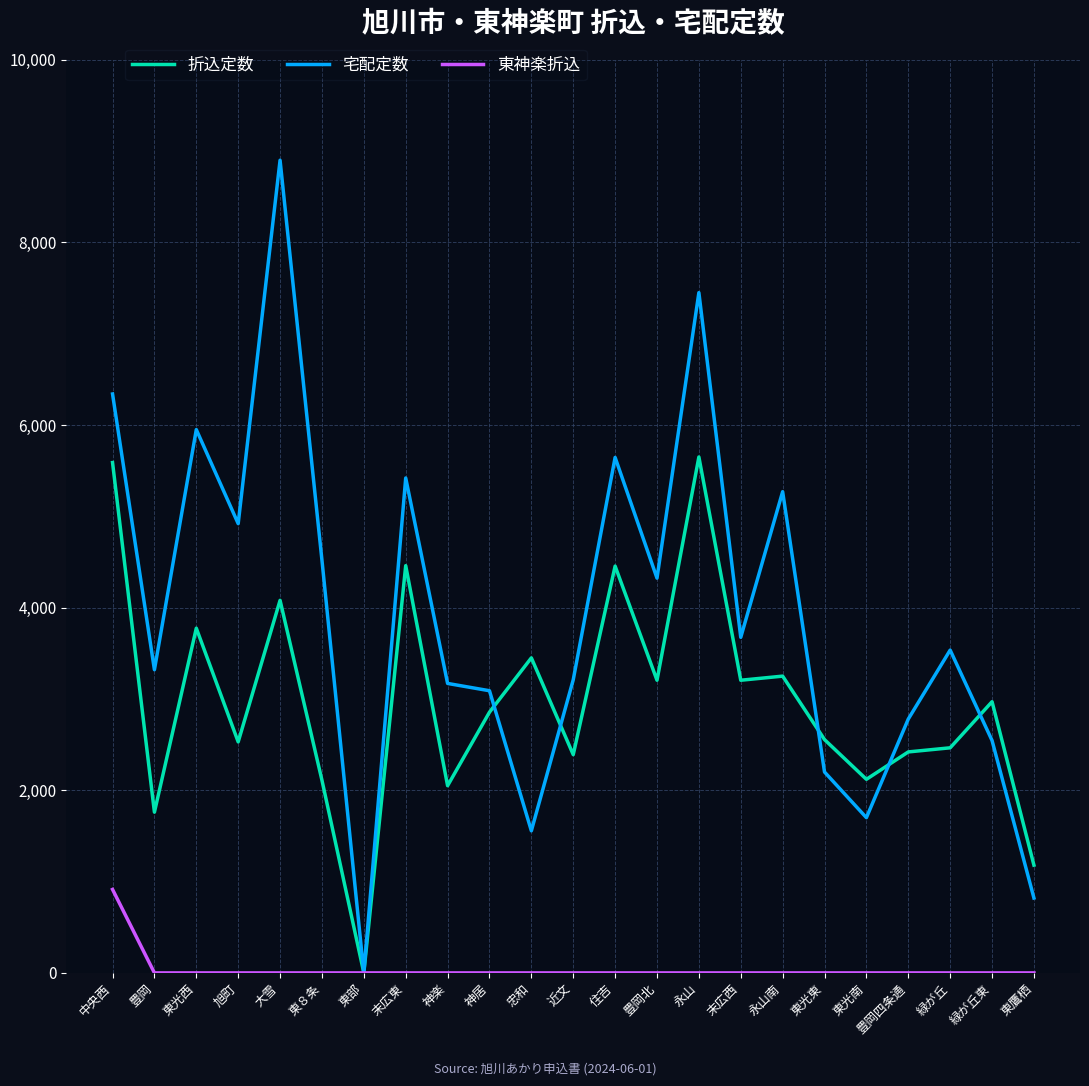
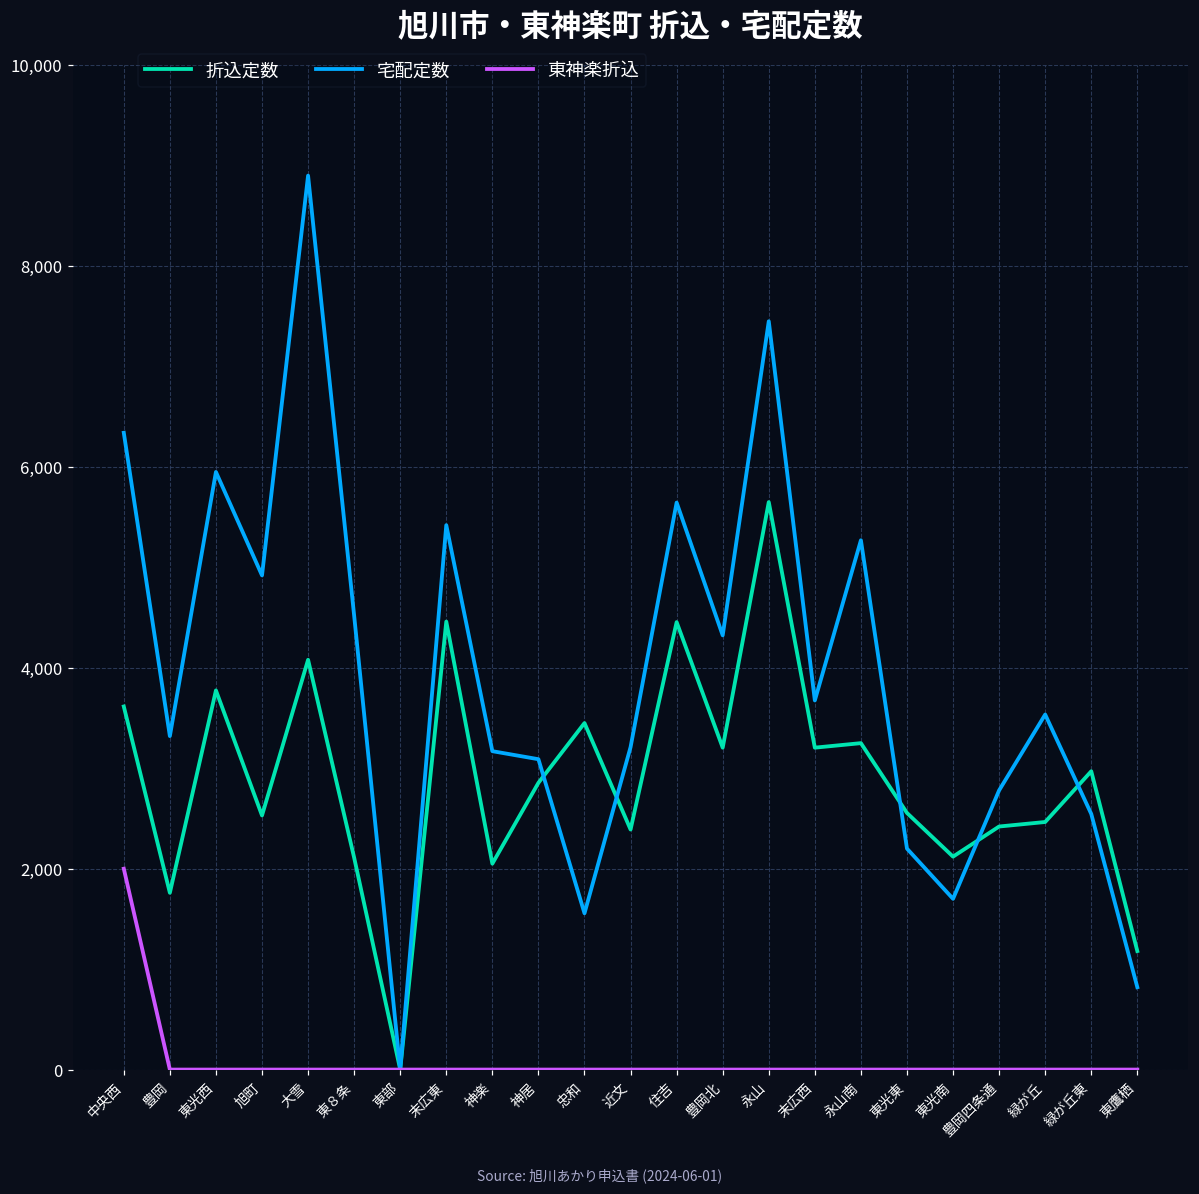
  {
    "折込定数": {
-     "中央西": "5,600",
+     "中央西": "3,600",
      "豊岡": "1,800",
      "東光西": "3,800",
      "旭町": "2,500",
      "大雪": "4,100",
      "東８条": "2,100",
      "末広東": "4,500",
      "神楽": "2,100",
      "神居": "2,900",
      "忠和": "3,500",
      "近文": "2,400",
      "住吉": "4,500",
      "豊岡北": "3,200",
      "永山": "5,700",
      "末広西": "3,200",
      "永山南": "3,300",
      "東光東": "2,600",
      "東光南": "2,100",
      "豊岡四条通": "2,400",
      "緑が丘": "2,500",
      "緑が丘東": "3,000",
      "東鷹栖": "1,200"
    },
    "宅配定数": {
      "中央西": "6,300",
      "豊岡": "3,300",
      "東光西": "6,000",
      "旭町": "4,900",
      "大雪": "8,900",
      "東８条": "4,500",
      "末広東": "5,400",
      "神楽": "3,200",
      "神居": "3,100",
      "忠和": "1,600",
      "近文": "3,200",
      "住吉": "5,600",
      "豊岡北": "4,300",
      "永山": "7,500",
      "末広西": "3,700",
      "永山南": "5,300",
      "東光東": "2,200",
      "東光南": "1,700",
      "豊岡四条通": "2,800",
      "緑が丘": "3,500",
      "緑が丘東": "2,500",
      "東鷹栖": "800"
    },
    "東神楽折込": {
-     "中央西": "900",
+     "中央西": "2,000",
      "豊岡": "0",
      "東光西": "0",
      "旭町": "0",
      "大雪": "0",
      "東８条": "0",
      "末広東": "0",
      "神楽": "0",
      "神居": "0",
      "忠和": "0",
      "近文": "0",
      "住吉": "0",
      "豊岡北": "0",
      "永山": "0",
      "末広西": "0",
      "永山南": "0",
      "東光東": "0",
      "東光南": "0",
      "豊岡四条通": "0",
      "緑が丘": "0",
      "緑が丘東": "0",
      "東鷹栖": "0"
    }
  }
